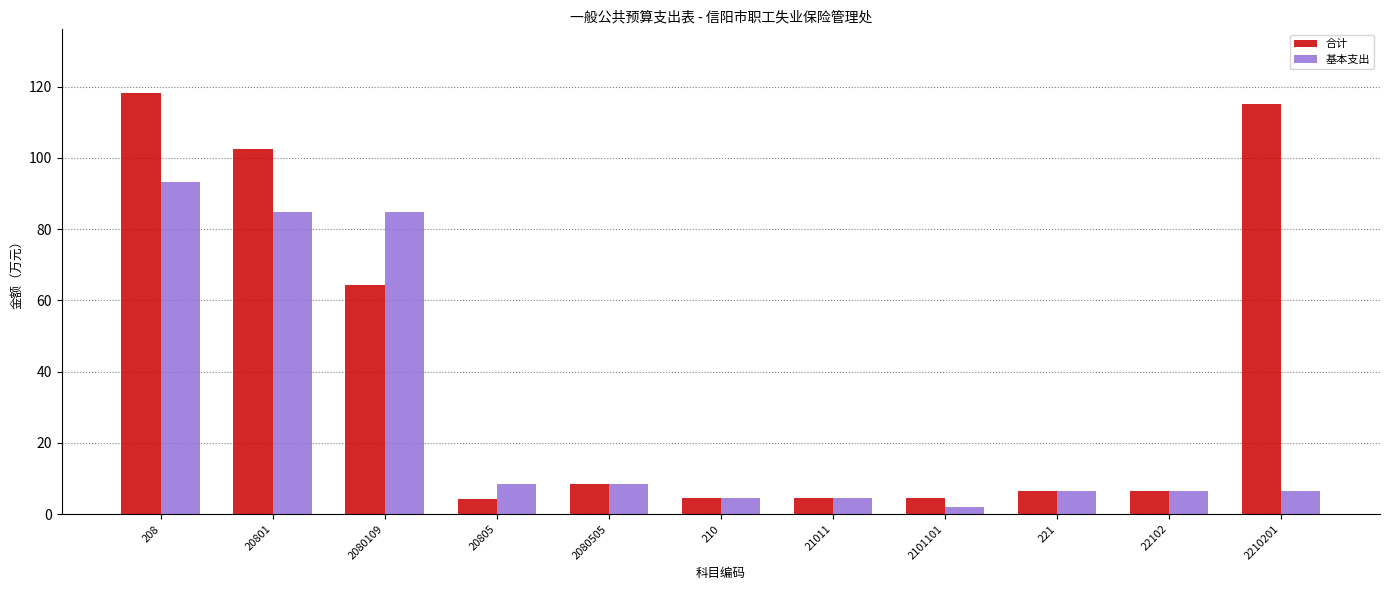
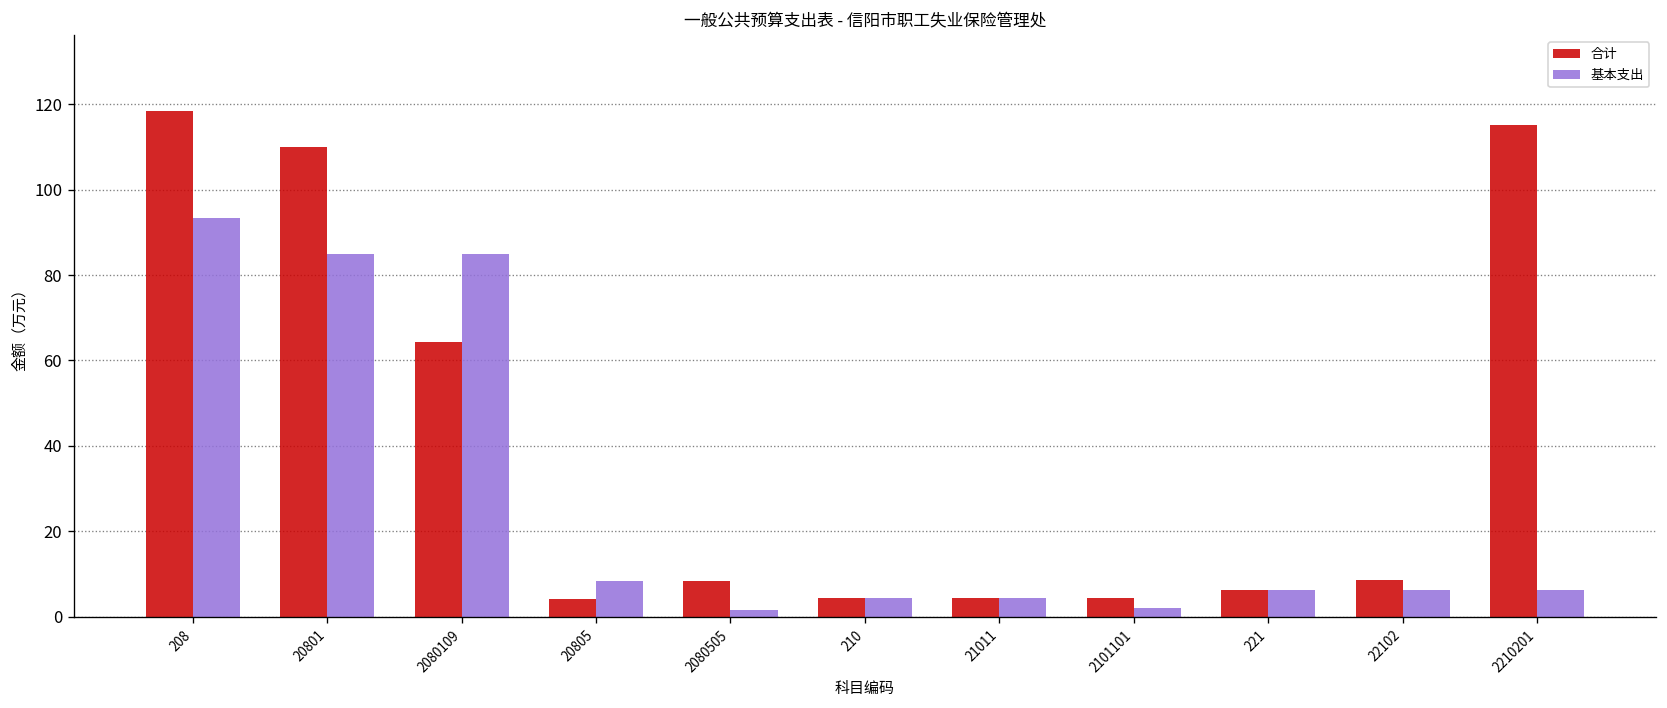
  {
    "合计": {
      "208": 118,
-     "20801": 102,
+     "20801": 110,
      "2080109": 64,
      "20805": 4,
      "2080505": 8,
      "210": 4,
      "21011": 4,
      "2101101": 4,
      "221": 6,
-     "22102": 6,
+     "22102": 9,
      "2210201": 115
    },
    "基本支出": {
      "208": 93,
      "20801": 85,
      "2080109": 85,
      "20805": 8,
-     "2080505": 8,
+     "2080505": 2,
      "210": 4,
      "21011": 4,
      "2101101": 2,
      "221": 6,
      "22102": 6,
      "2210201": 6
    }
  }
